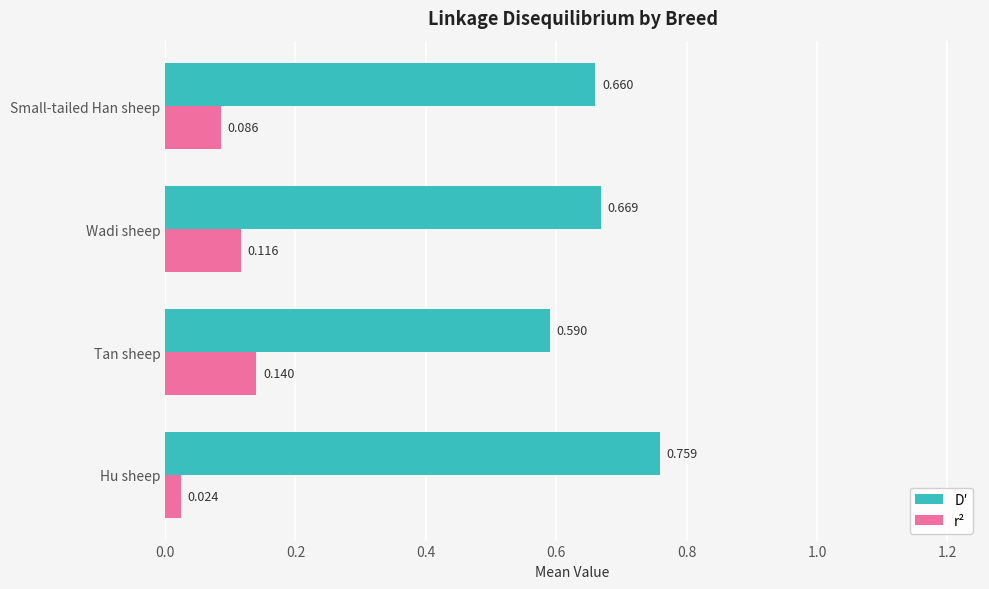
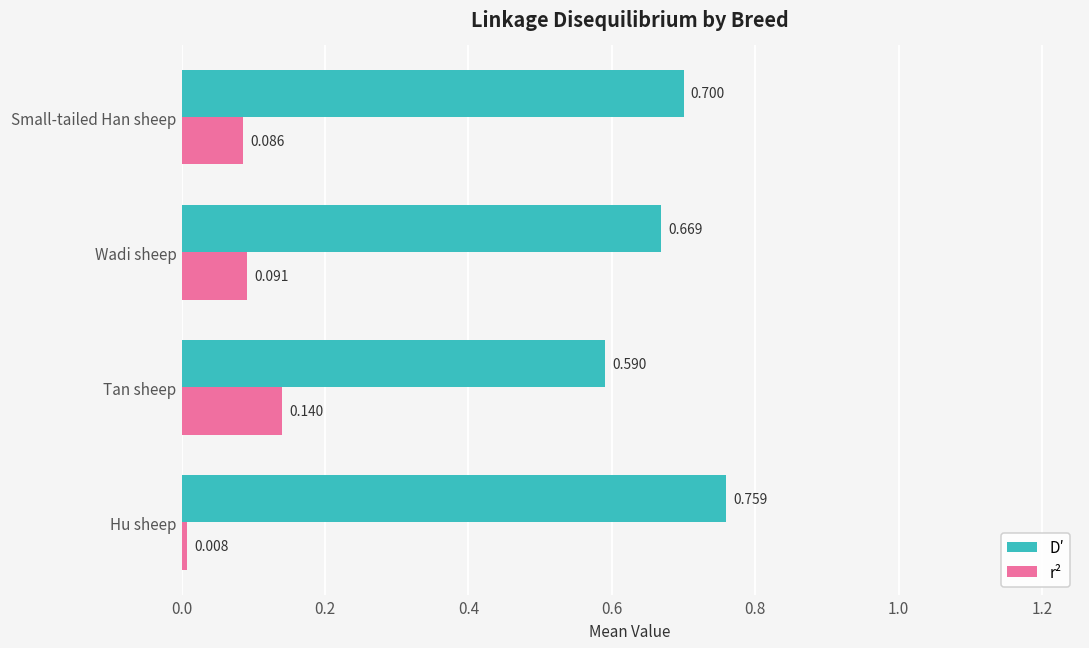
  {
    "D′": {
-     "Small-tailed Han sheep": 0.660,
+     "Small-tailed Han sheep": 0.700,
      "Wadi sheep": 0.669,
      "Tan sheep": 0.590,
      "Hu sheep": 0.759
    },
    "r²": {
      "Small-tailed Han sheep": 0.086,
-     "Wadi sheep": 0.116,
+     "Wadi sheep": 0.091,
      "Tan sheep": 0.140,
-     "Hu sheep": 0.024
+     "Hu sheep": 0.008
    }
  }
